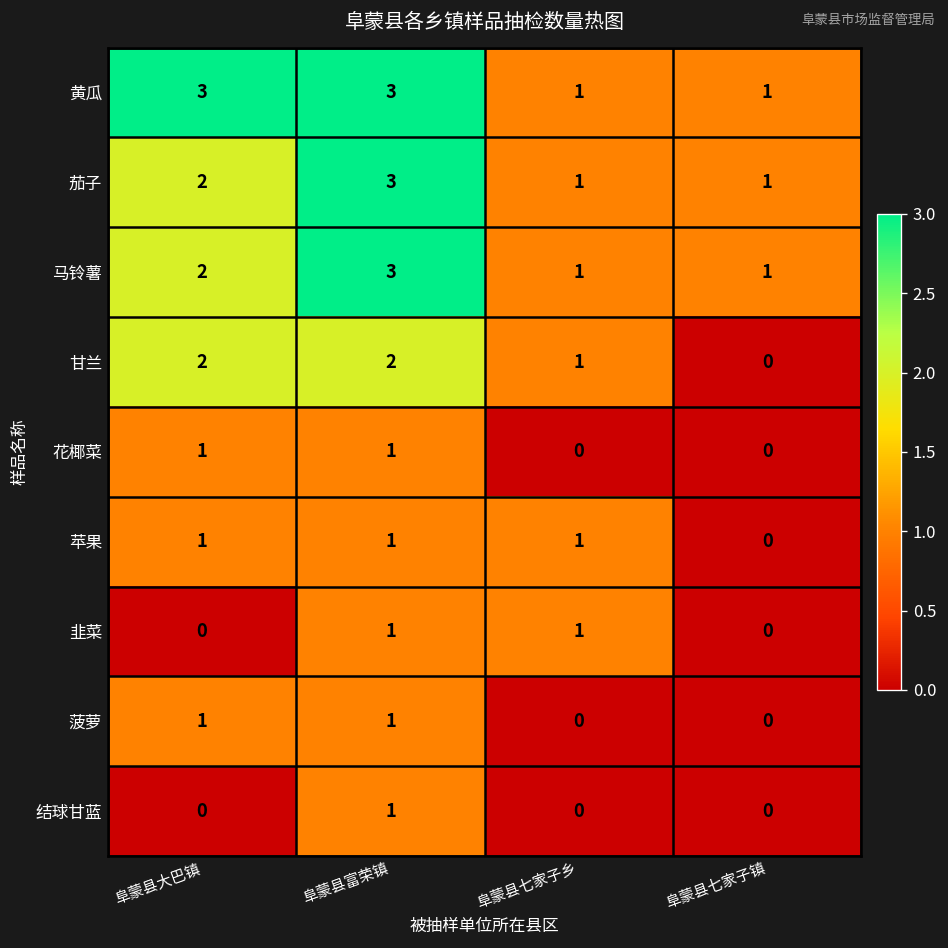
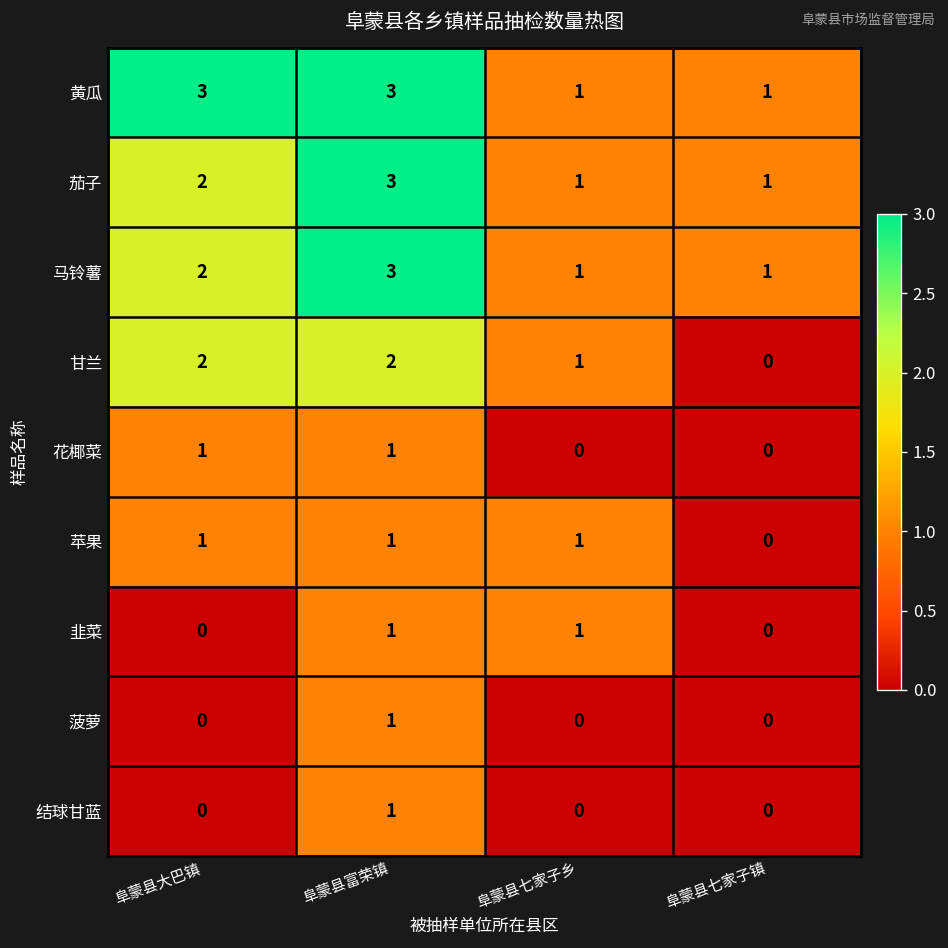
  {
    "黄瓜": {
      "阜蒙县大巴镇": 3,
      "阜蒙县富荣镇": 3,
      "阜蒙县七家子乡": 1,
      "阜蒙县七家子镇": 1
    },
    "茄子": {
      "阜蒙县大巴镇": 2,
      "阜蒙县富荣镇": 3,
      "阜蒙县七家子乡": 1,
      "阜蒙县七家子镇": 1
    },
    "马铃薯": {
      "阜蒙县大巴镇": 2,
      "阜蒙县富荣镇": 3,
      "阜蒙县七家子乡": 1,
      "阜蒙县七家子镇": 1
    },
    "甘兰": {
      "阜蒙县大巴镇": 2,
      "阜蒙县富荣镇": 2,
      "阜蒙县七家子乡": 1,
      "阜蒙县七家子镇": 0
    },
    "花椰菜": {
      "阜蒙县大巴镇": 1,
      "阜蒙县富荣镇": 1,
      "阜蒙县七家子乡": 0,
      "阜蒙县七家子镇": 0
    },
    "苹果": {
      "阜蒙县大巴镇": 1,
      "阜蒙县富荣镇": 1,
      "阜蒙县七家子乡": 1,
      "阜蒙县七家子镇": 0
    },
    "韭菜": {
      "阜蒙县大巴镇": 0,
      "阜蒙县富荣镇": 1,
      "阜蒙县七家子乡": 1,
      "阜蒙县七家子镇": 0
    },
    "菠萝": {
-     "阜蒙县大巴镇": 1,
+     "阜蒙县大巴镇": 0,
      "阜蒙县富荣镇": 1,
      "阜蒙县七家子乡": 0,
      "阜蒙县七家子镇": 0
    },
    "结球甘蓝": {
      "阜蒙县大巴镇": 0,
      "阜蒙县富荣镇": 1,
      "阜蒙县七家子乡": 0,
      "阜蒙县七家子镇": 0
    }
  }
